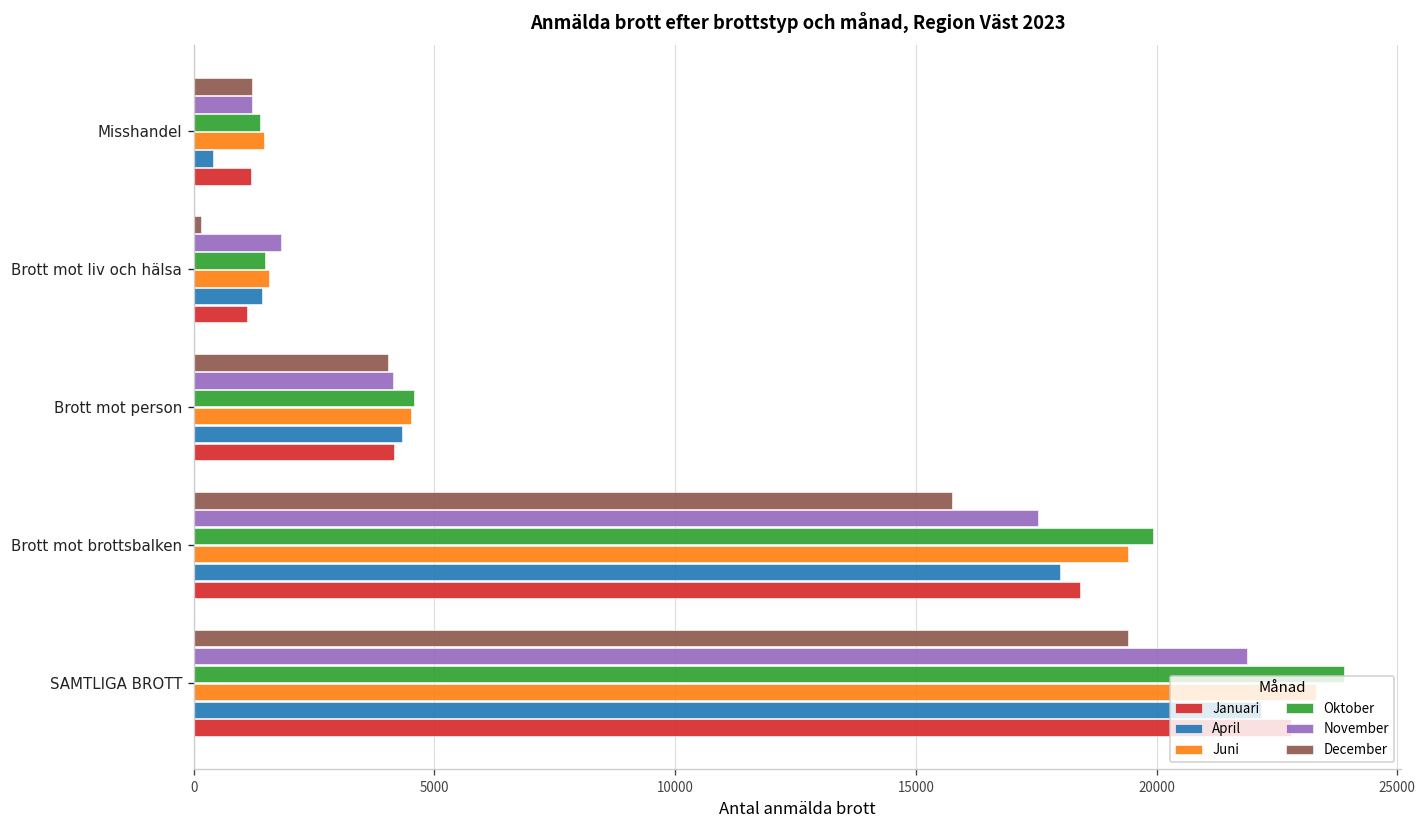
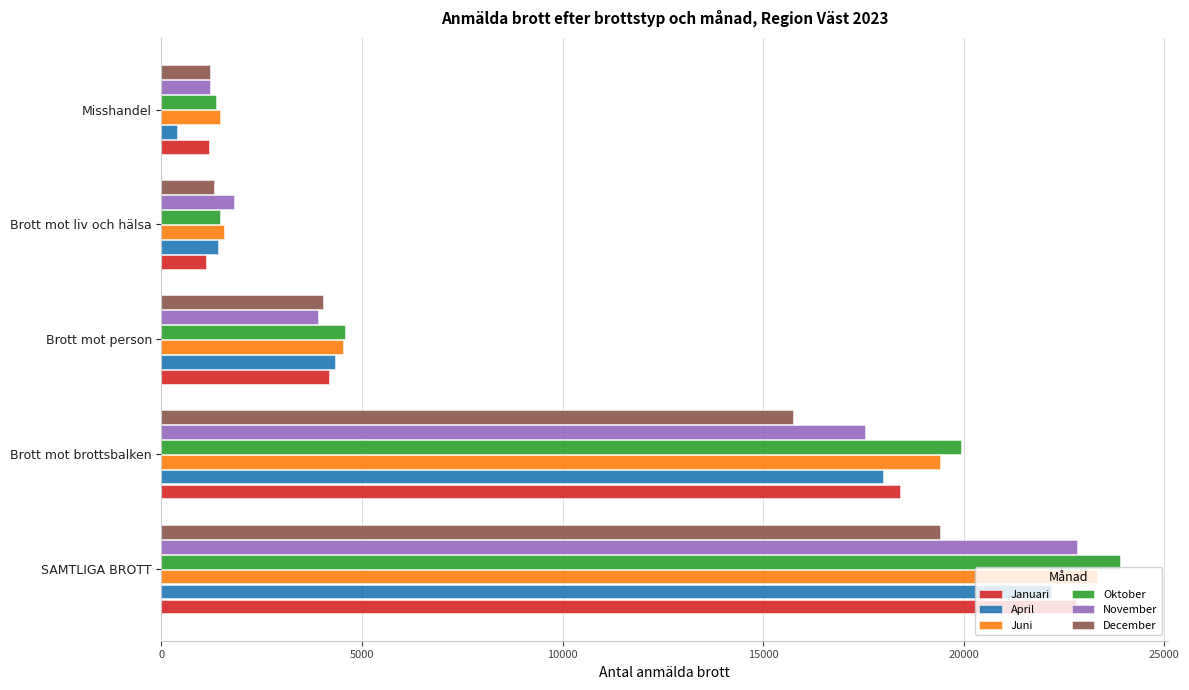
  {
    "Januari": {
      "Misshandel": 1200,
      "Brott mot liv och hälsa": 1100,
      "Brott mot person": 4200,
      "Brott mot brottsbalken": 18400
    },
    "April": {
      "Misshandel": 400,
      "Brott mot liv och hälsa": 1400,
      "Brott mot person": 4300,
      "Brott mot brottsbalken": 18000
    },
    "Juni": {
      "Misshandel": 1500,
      "Brott mot liv och hälsa": 1600,
      "Brott mot person": 4500,
      "Brott mot brottsbalken": 19400
    },
    "Oktober": {
      "Misshandel": 1400,
      "Brott mot liv och hälsa": 1500,
      "Brott mot person": 4600,
      "Brott mot brottsbalken": 19900,
      "SAMTLIGA BROTT": 23900
    },
    "November": {
      "Misshandel": 1200,
      "Brott mot liv och hälsa": 1800,
-     "Brott mot person": 4100,
+     "Brott mot person": 3900,
      "Brott mot brottsbalken": 17500,
-     "SAMTLIGA BROTT": 21900
+     "SAMTLIGA BROTT": 22800
    },
    "December": {
      "Misshandel": 1200,
-     "Brott mot liv och hälsa": 100,
+     "Brott mot liv och hälsa": 1300,
      "Brott mot person": 4000,
      "Brott mot brottsbalken": 15700,
      "SAMTLIGA BROTT": 19400
    }
  }
